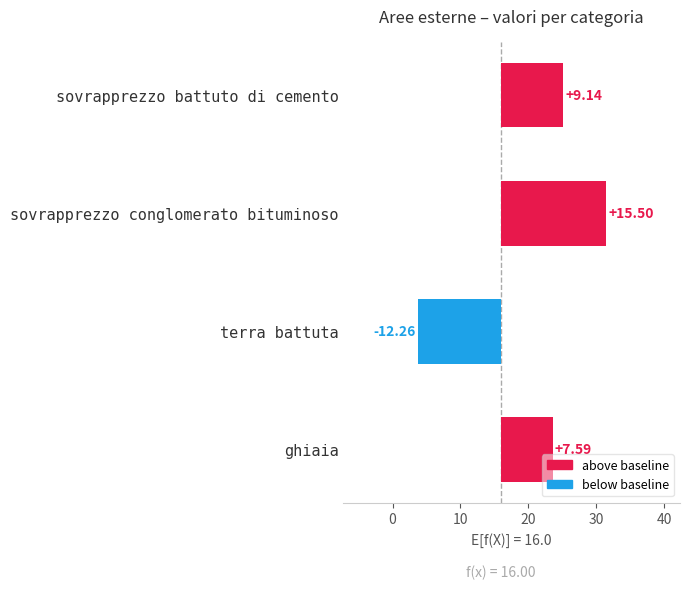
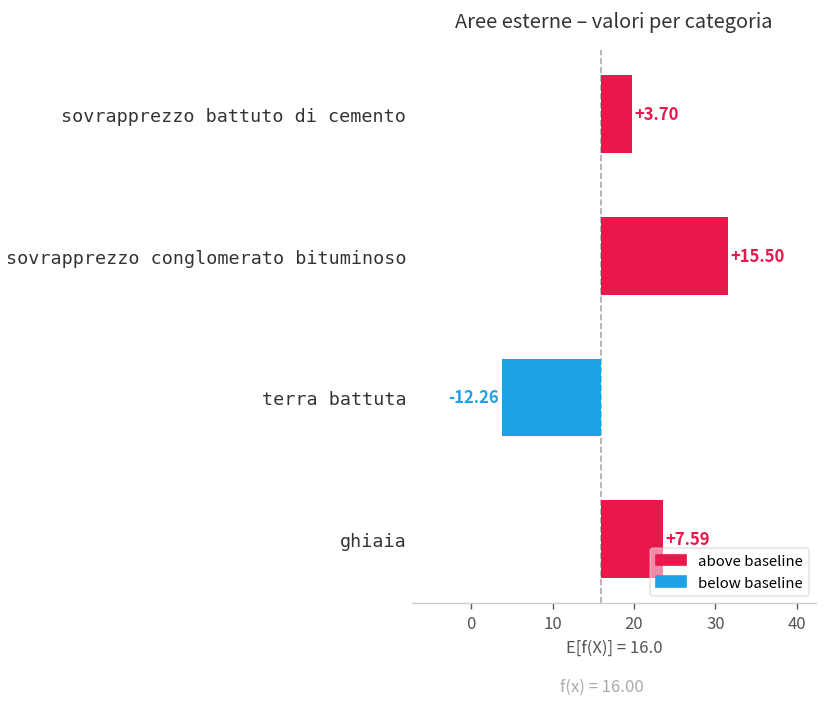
  {
-   "sovrapprezzo battuto di cemento": "+9.14",
+   "sovrapprezzo battuto di cemento": "+3.70",
    "sovrapprezzo conglomerato bituminoso": "+15.50",
    "terra battuta": "-12.26"
  }
